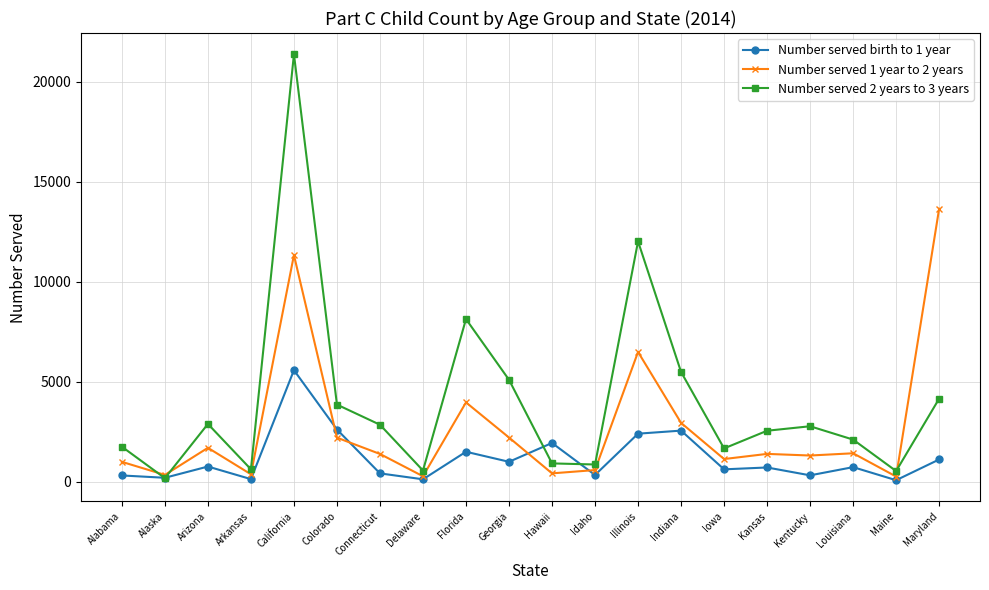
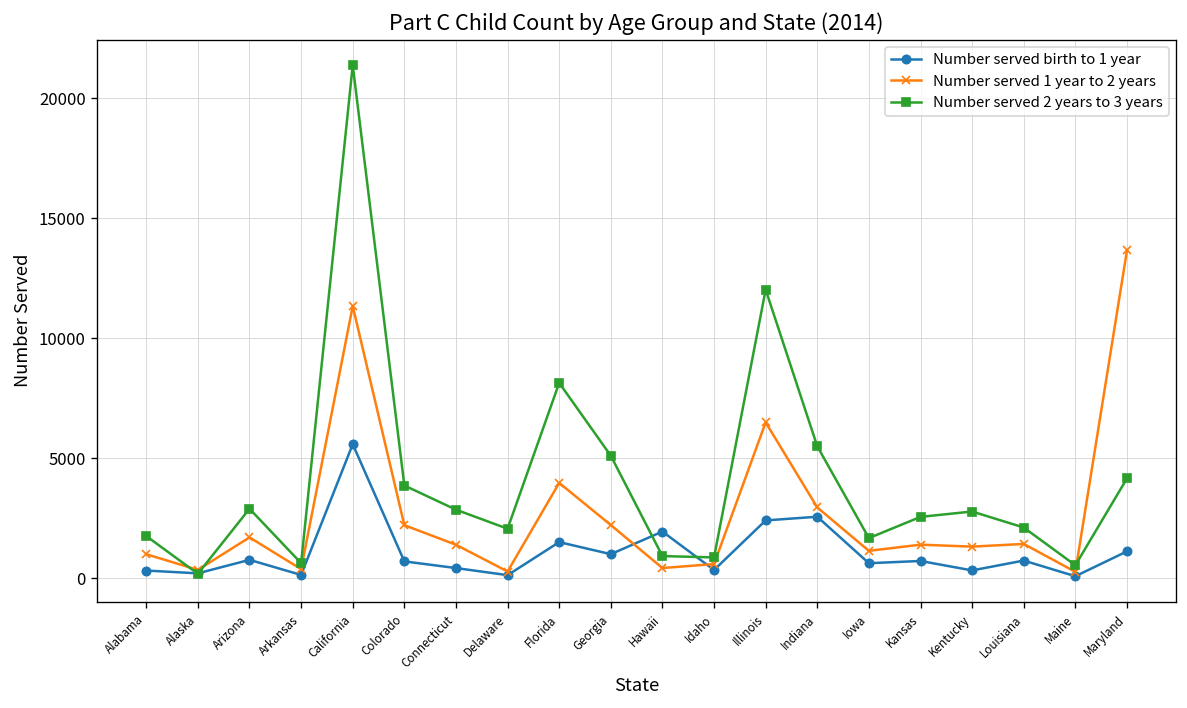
  {
    "Number served birth to 1 year": {
      "Alabama": 300,
      "Arizona": 800,
      "Arkansas": 100,
      "California": 5600,
-     "Colorado": 2600,
+     "Colorado": 700,
      "Connecticut": 400,
      "Delaware": 100,
      "Florida": 1500,
      "Georgia": 1000,
      "Hawaii": 1900,
      "Idaho": 300,
      "Illinois": 2400,
      "Indiana": 2600,
      "Iowa": 600,
      "Kansas": 700,
      "Kentucky": 300,
      "Louisiana": 700,
      "Maine": 100,
      "Maryland": 1100
    },
    "Number served 1 year to 2 years": {
      "Alabama": 1000,
      "Alaska": 300,
      "Arizona": 1700,
      "Arkansas": 400,
      "California": 11300,
      "Colorado": 2200,
      "Connecticut": 1400,
      "Delaware": 300,
      "Florida": 4000,
      "Georgia": 2200,
      "Hawaii": 400,
      "Idaho": 600,
      "Illinois": 6500,
      "Indiana": 2900,
      "Iowa": 1100,
      "Kansas": 1400,
      "Kentucky": 1300,
      "Louisiana": 1400,
      "Maine": 300,
      "Maryland": 13700
    },
    "Number served 2 years to 3 years": {
      "Alabama": 1800,
      "Arizona": 2900,
      "Arkansas": 600,
      "California": 21400,
      "Colorado": 3900,
      "Connecticut": 2900,
-     "Delaware": 600,
+     "Delaware": 2100,
      "Florida": 8100,
      "Georgia": 5100,
      "Hawaii": 900,
      "Idaho": 900,
      "Illinois": 12000,
      "Indiana": 5500,
      "Iowa": 1700,
      "Kansas": 2600,
      "Kentucky": 2800,
      "Louisiana": 2100,
      "Maine": 500,
      "Maryland": 4200
    }
  }
